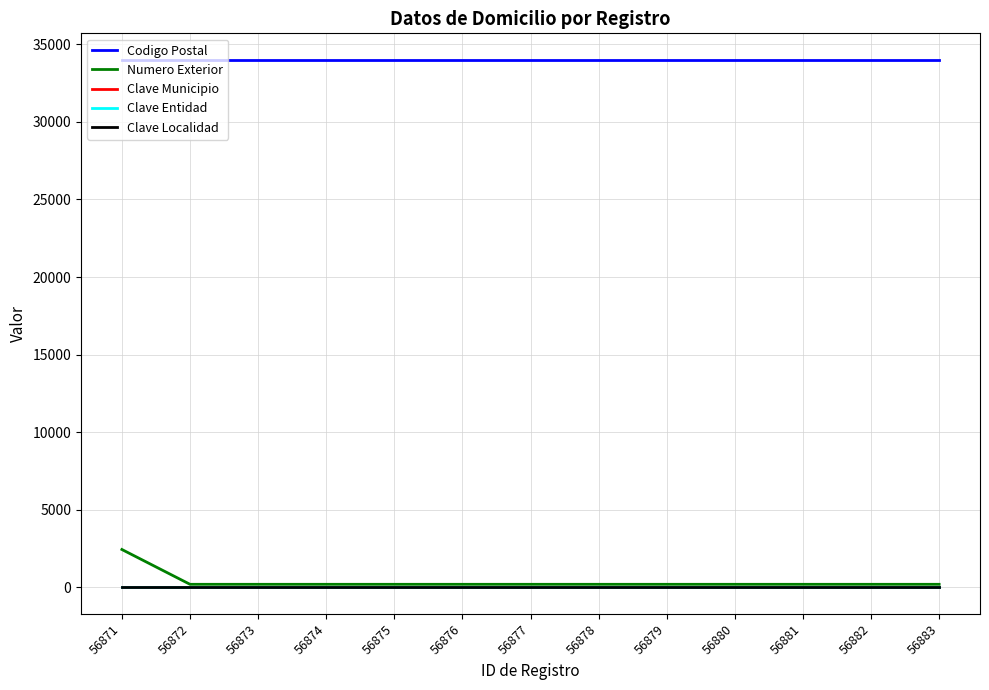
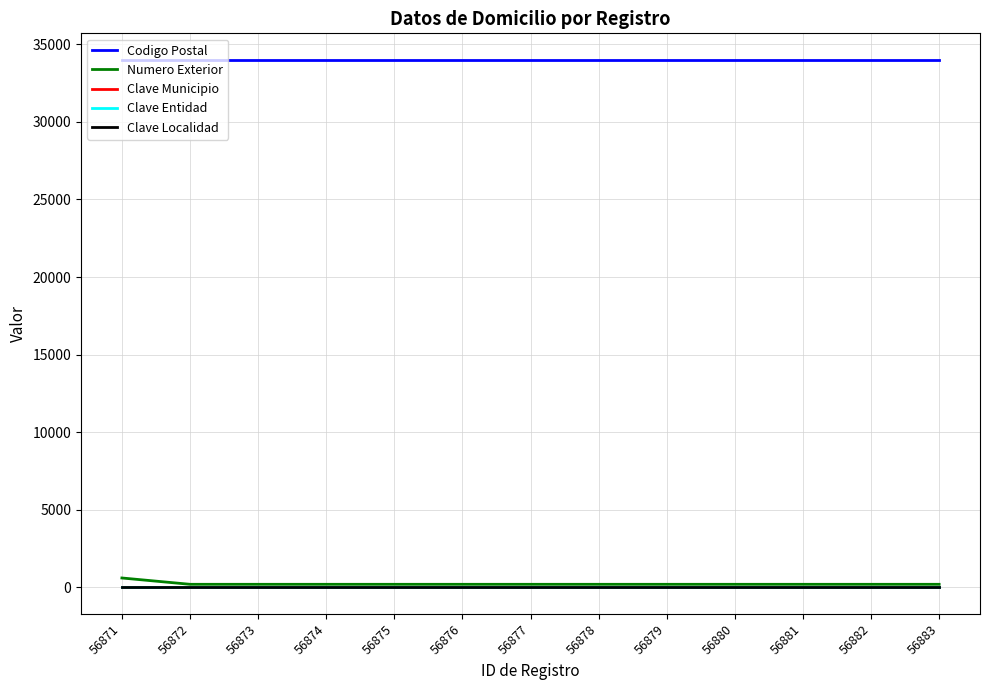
  {
    "Codigo Postal": {
      "56873": 34000,
      "56874": 34000,
      "56875": 34000,
      "56876": 34000,
      "56877": 34000,
      "56878": 34000,
      "56879": 34000,
      "56880": 34000,
      "56881": 34000,
      "56882": 34000,
      "56883": 34000
    },
    "Numero Exterior": {
-     "56871": 2400,
+     "56871": 600,
      "56872": 200,
      "56873": 200,
      "56874": 200,
      "56875": 200,
      "56876": 200,
      "56877": 200,
      "56878": 200,
      "56879": 200,
      "56880": 200,
      "56881": 200,
      "56882": 200,
      "56883": 200
    },
    "Clave Localidad": {
      "56871": 0,
      "56872": 0,
      "56873": 0,
      "56874": 0,
      "56875": 0,
      "56876": 0,
      "56877": 0,
      "56878": 0,
      "56879": 0,
      "56880": 0,
      "56881": 0,
      "56882": 0,
      "56883": 0
    }
  }
